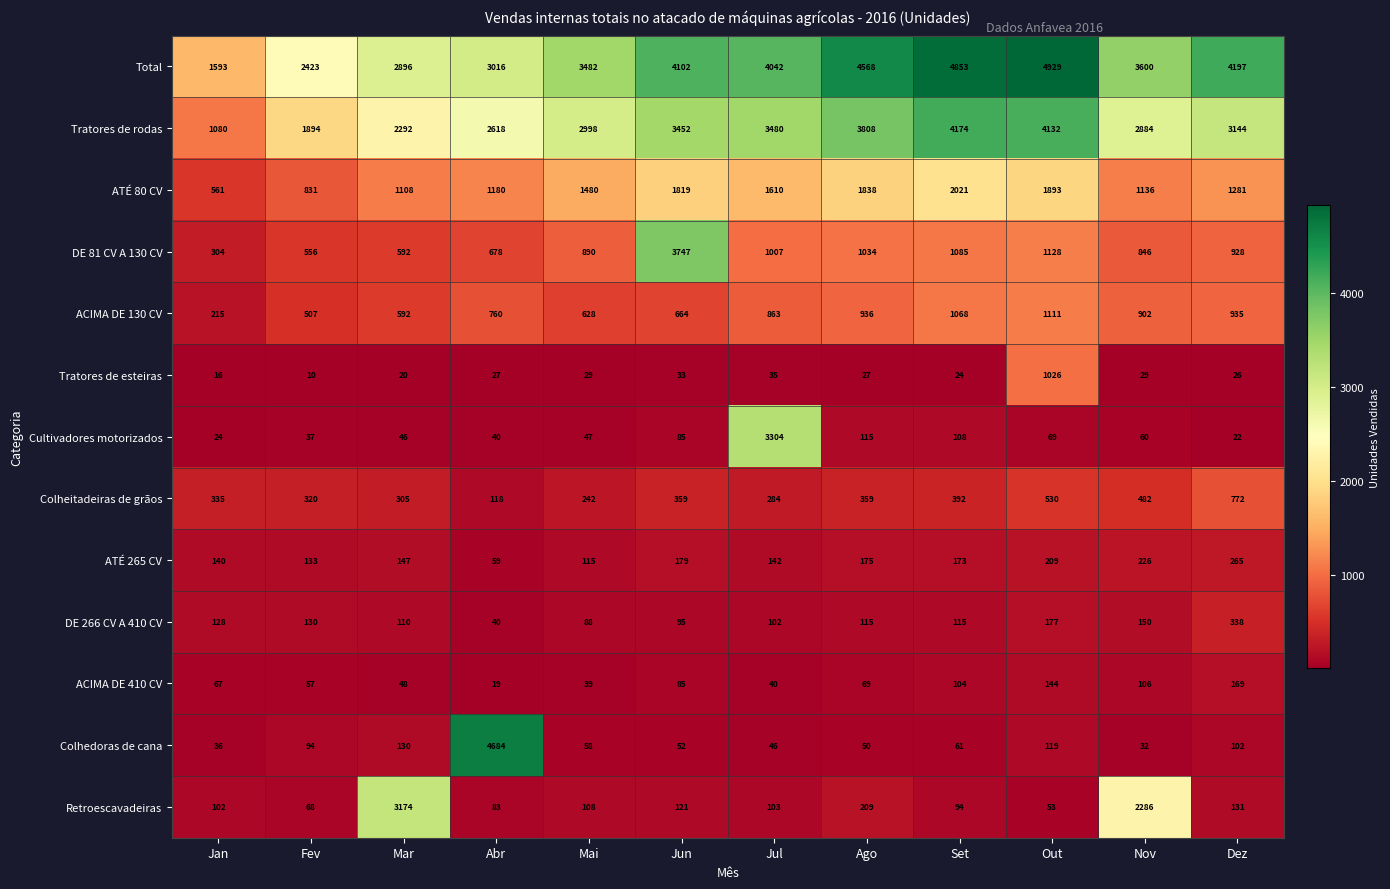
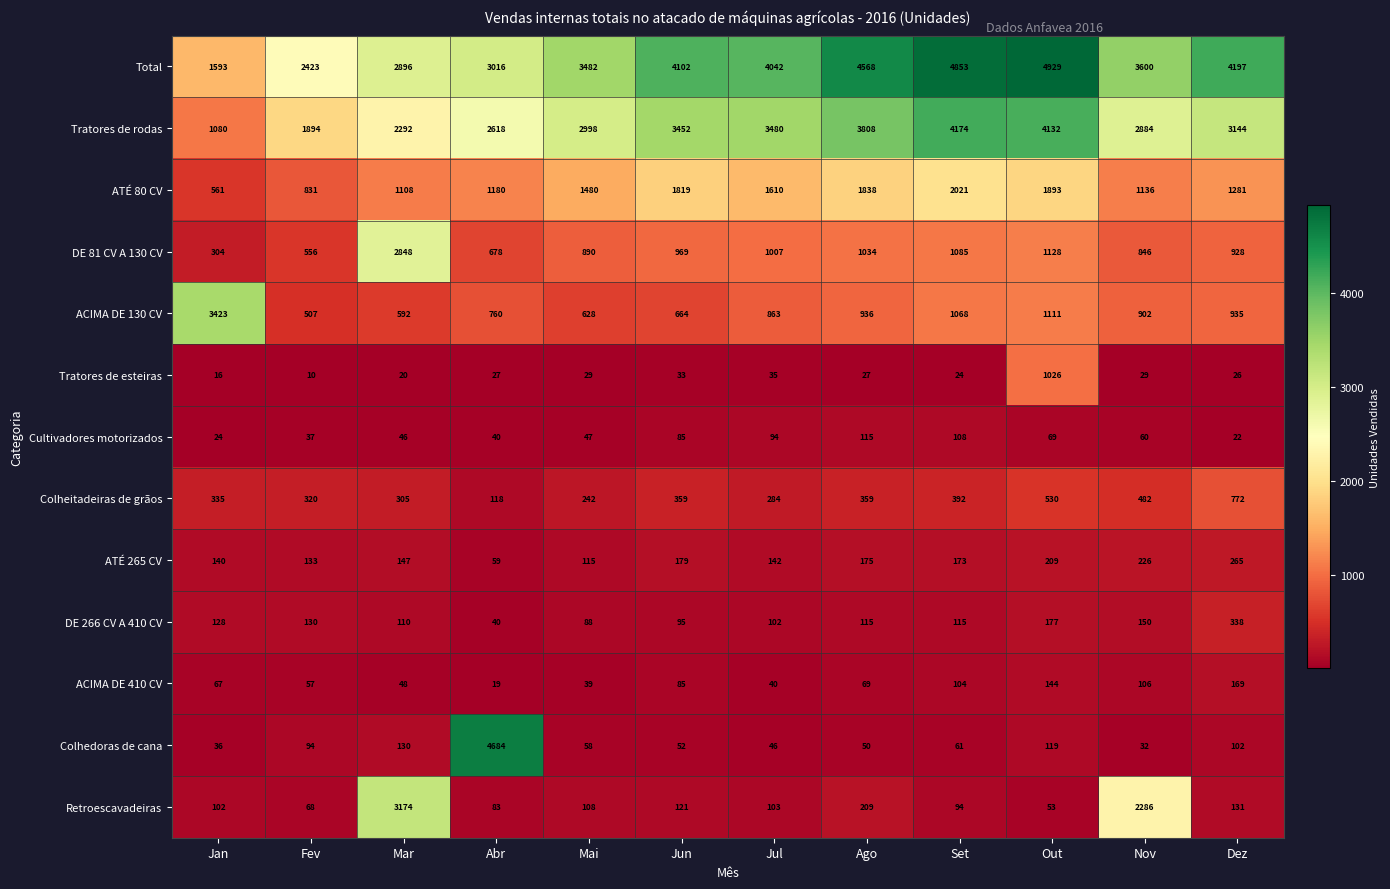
  {
    "Total": {
      "Jan": 1593,
      "Fev": 2423,
      "Mar": 2896,
      "Abr": 3016,
      "Mai": 3482,
      "Jun": 4102,
      "Jul": 4042,
      "Ago": 4568,
      "Set": 4853,
      "Out": 4929,
      "Nov": 3600,
      "Dez": 4197
    },
    "Tratores de rodas": {
      "Jan": 1080,
      "Fev": 1894,
      "Mar": 2292,
      "Abr": 2618,
      "Mai": 2998,
      "Jun": 3452,
      "Jul": 3480,
      "Ago": 3808,
      "Set": 4174,
      "Out": 4132,
      "Nov": 2884,
      "Dez": 3144
    },
    "ATÉ 80 CV": {
      "Jan": 561,
      "Fev": 831,
      "Mar": 1108,
      "Abr": 1180,
      "Mai": 1480,
      "Jun": 1819,
      "Jul": 1610,
      "Ago": 1838,
      "Set": 2021,
      "Out": 1893,
      "Nov": 1136,
      "Dez": 1281
    },
    "DE 81 CV A 130 CV": {
      "Jan": 304,
      "Fev": 556,
-     "Mar": 592,
+     "Mar": 2848,
      "Abr": 678,
      "Mai": 890,
-     "Jun": 3747,
+     "Jun": 969,
      "Jul": 1007,
      "Ago": 1034,
      "Set": 1085,
      "Out": 1128,
      "Nov": 846,
      "Dez": 928
    },
    "ACIMA DE 130 CV": {
-     "Jan": 215,
+     "Jan": 3423,
      "Fev": 507,
      "Mar": 592,
      "Abr": 760,
      "Mai": 628,
      "Jun": 664,
      "Jul": 863,
      "Ago": 936,
      "Set": 1068,
      "Out": 1111,
      "Nov": 902,
      "Dez": 935
    },
    "Tratores de esteiras": {
      "Jan": 16,
      "Fev": 10,
      "Mar": 20,
      "Abr": 27,
      "Mai": 29,
      "Jun": 33,
      "Jul": 35,
      "Ago": 27,
      "Set": 24,
      "Out": 1026,
      "Nov": 29,
      "Dez": 26
    },
    "Cultivadores motorizados": {
      "Jan": 24,
      "Fev": 37,
      "Mar": 46,
      "Abr": 40,
      "Mai": 47,
      "Jun": 85,
-     "Jul": 3304,
+     "Jul": 94,
      "Ago": 115,
      "Set": 108,
      "Out": 69,
      "Nov": 60,
      "Dez": 22
    },
    "Colheitadeiras de grãos": {
      "Jan": 335,
      "Fev": 320,
      "Mar": 305,
      "Abr": 118,
      "Mai": 242,
      "Jun": 359,
      "Jul": 284,
      "Ago": 359,
      "Set": 392,
      "Out": 530,
      "Nov": 482,
      "Dez": 772
    },
    "ATÉ 265 CV": {
      "Jan": 140,
      "Fev": 133,
      "Mar": 147,
      "Abr": 59,
      "Mai": 115,
      "Jun": 179,
      "Jul": 142,
      "Ago": 175,
      "Set": 173,
      "Out": 209,
      "Nov": 226,
      "Dez": 265
    },
    "DE 266 CV A 410 CV": {
      "Jan": 128,
      "Fev": 130,
      "Mar": 110,
      "Abr": 40,
      "Mai": 88,
      "Jun": 95,
      "Jul": 102,
      "Ago": 115,
      "Set": 115,
      "Out": 177,
      "Nov": 150,
      "Dez": 338
    },
    "ACIMA DE 410 CV": {
      "Jan": 67,
      "Fev": 57,
      "Mar": 48,
      "Abr": 19,
      "Mai": 39,
      "Jun": 85,
      "Jul": 40,
      "Ago": 69,
      "Set": 104,
      "Out": 144,
      "Nov": 106,
      "Dez": 169
    },
    "Colhedoras de cana": {
      "Jan": 36,
      "Fev": 94,
      "Mar": 130,
      "Abr": 4684,
      "Mai": 58,
      "Jun": 52,
      "Jul": 46,
      "Ago": 50,
      "Set": 61,
      "Out": 119,
      "Nov": 32,
      "Dez": 102
    },
    "Retroescavadeiras": {
      "Jan": 102,
      "Fev": 68,
      "Mar": 3174,
      "Abr": 83,
      "Mai": 108,
      "Jun": 121,
      "Jul": 103,
      "Ago": 209,
      "Set": 94,
      "Out": 53,
      "Nov": 2286,
      "Dez": 131
    }
  }
